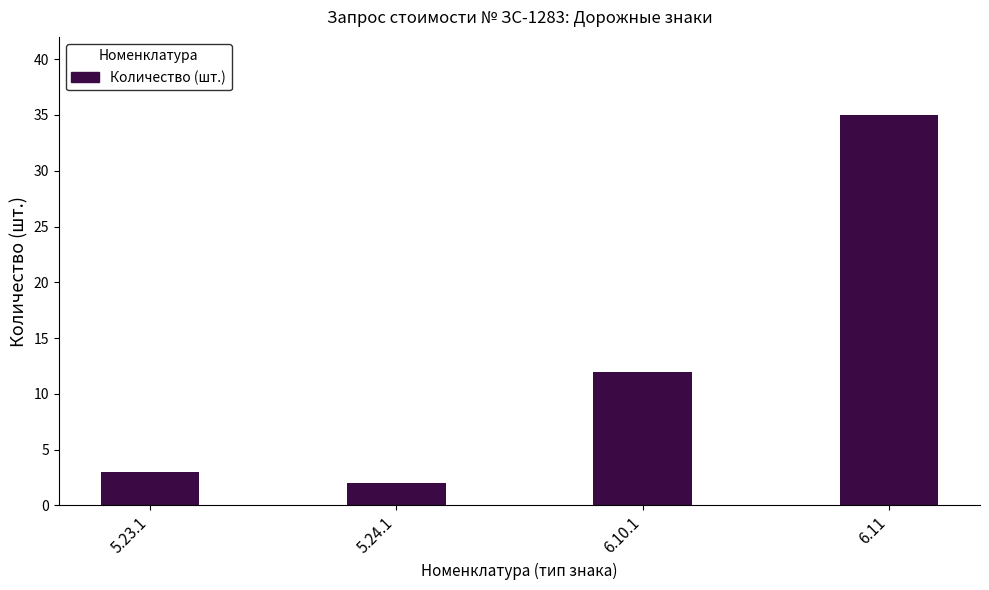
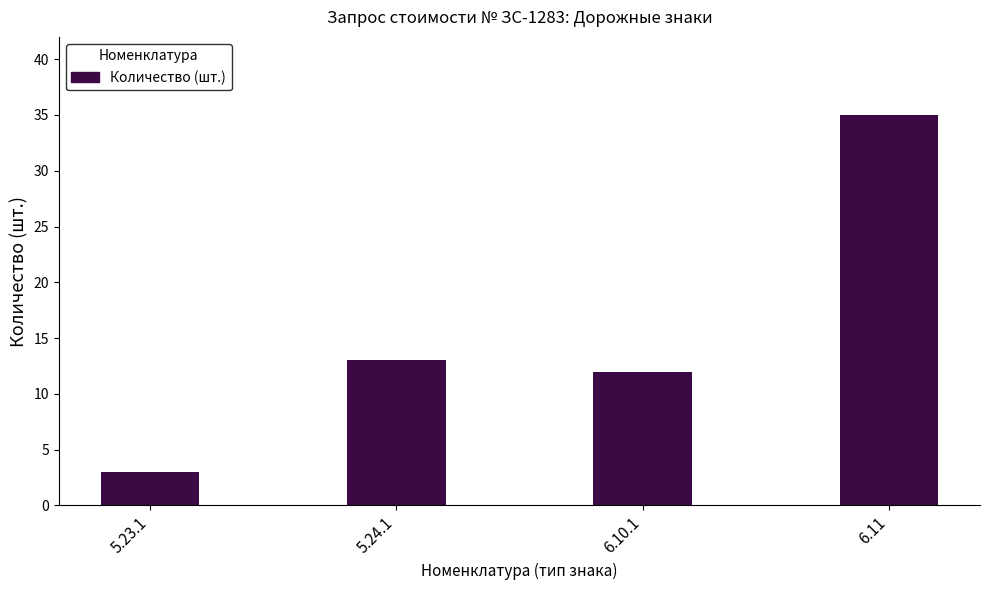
  {
    "5.23.1": 3,
-   "5.24.1": 2,
+   "5.24.1": 13,
    "6.10.1": 12,
    "6.11": 35
  }
